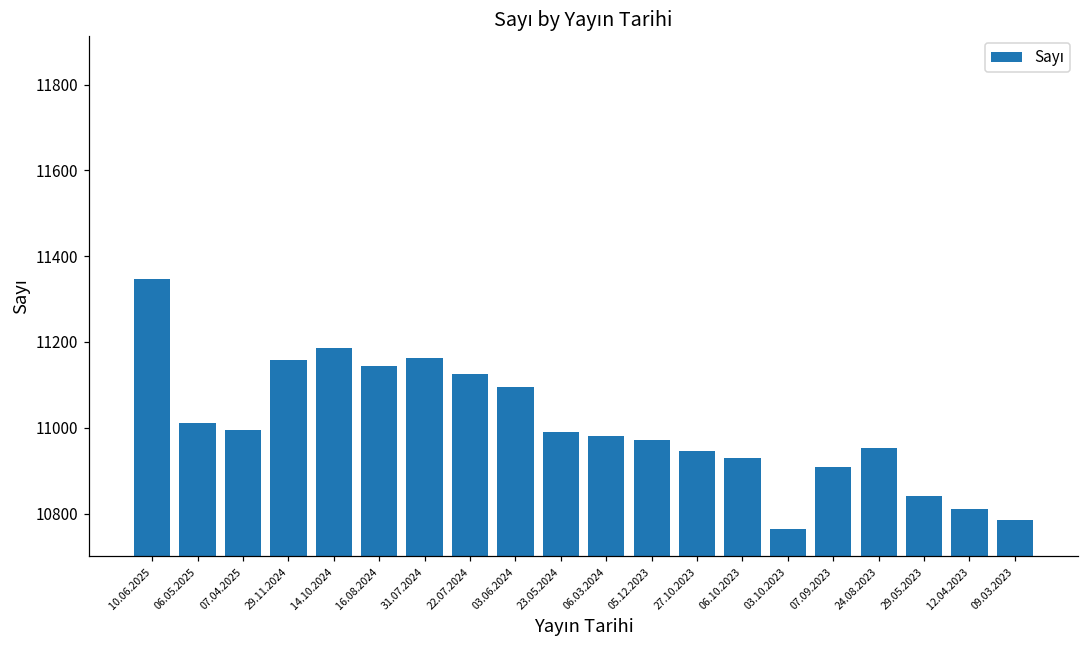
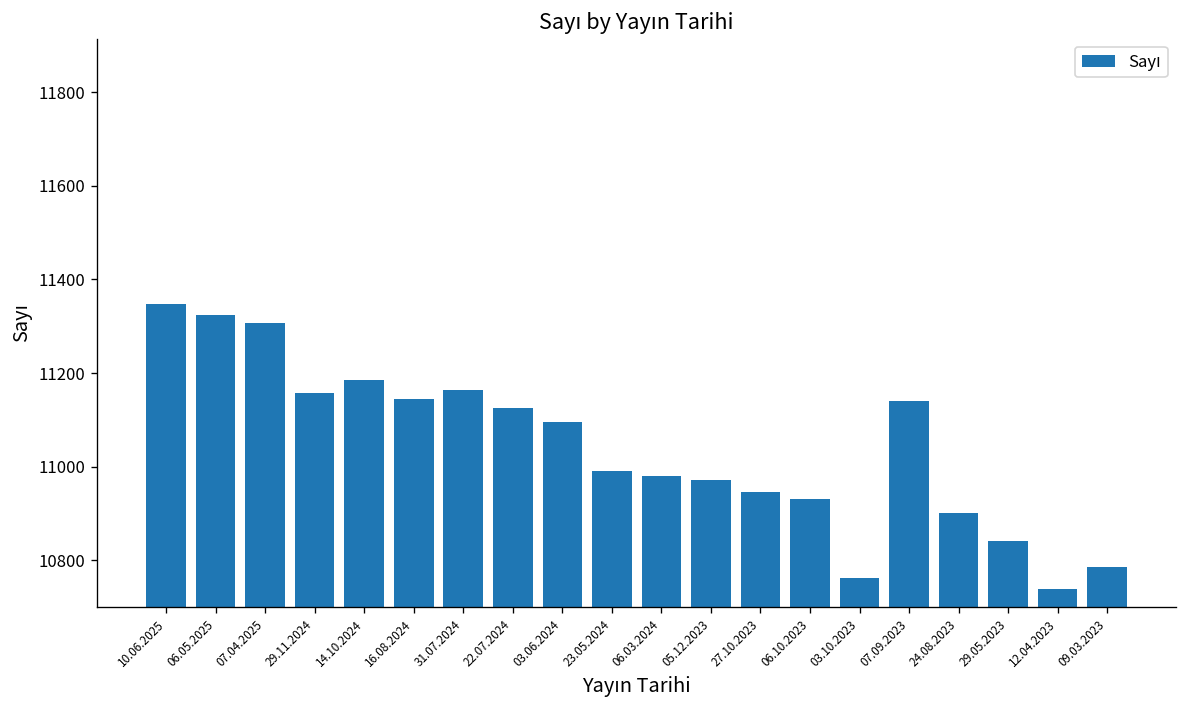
  {
    "10.06.2025": 11350,
-   "06.05.2025": 11010,
-   "07.04.2025": 10990,
+   "06.05.2025": 11330,
+   "07.04.2025": 11310,
    "29.11.2024": 11160,
    "14.10.2024": 11190,
    "16.08.2024": 11150,
    "31.07.2024": 11160,
    "22.07.2024": 11130,
    "03.06.2024": 11100,
    "23.05.2024": 10990,
    "06.03.2024": 10980,
    "05.12.2023": 10970,
    "27.10.2023": 10950,
    "06.10.2023": 10930,
    "03.10.2023": 10760,
-   "07.09.2023": 10910,
-   "24.08.2023": 10950,
+   "07.09.2023": 11140,
+   "24.08.2023": 10900,
    "29.05.2023": 10840,
-   "12.04.2023": 10810,
+   "12.04.2023": 10740,
    "09.03.2023": 10790
  }
